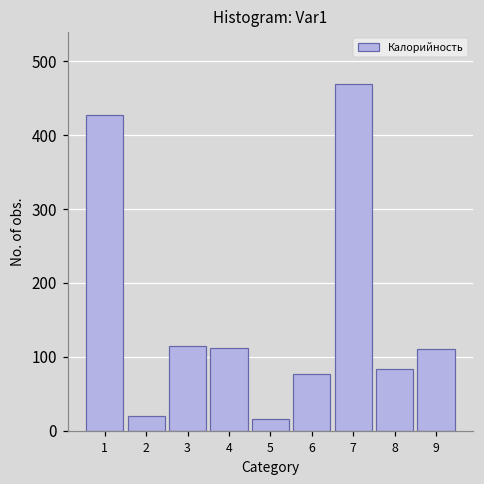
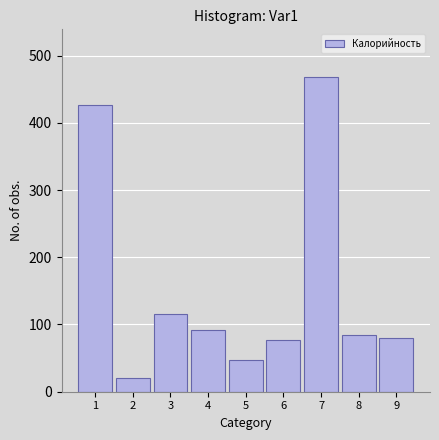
  {
    "1": 430,
    "2": 20,
    "3": 120,
-   "4": 110,
-   "5": 20,
+   "4": 90,
+   "5": 50,
    "6": 80,
    "7": 470,
    "8": 80,
-   "9": 110
+   "9": 80
  }
